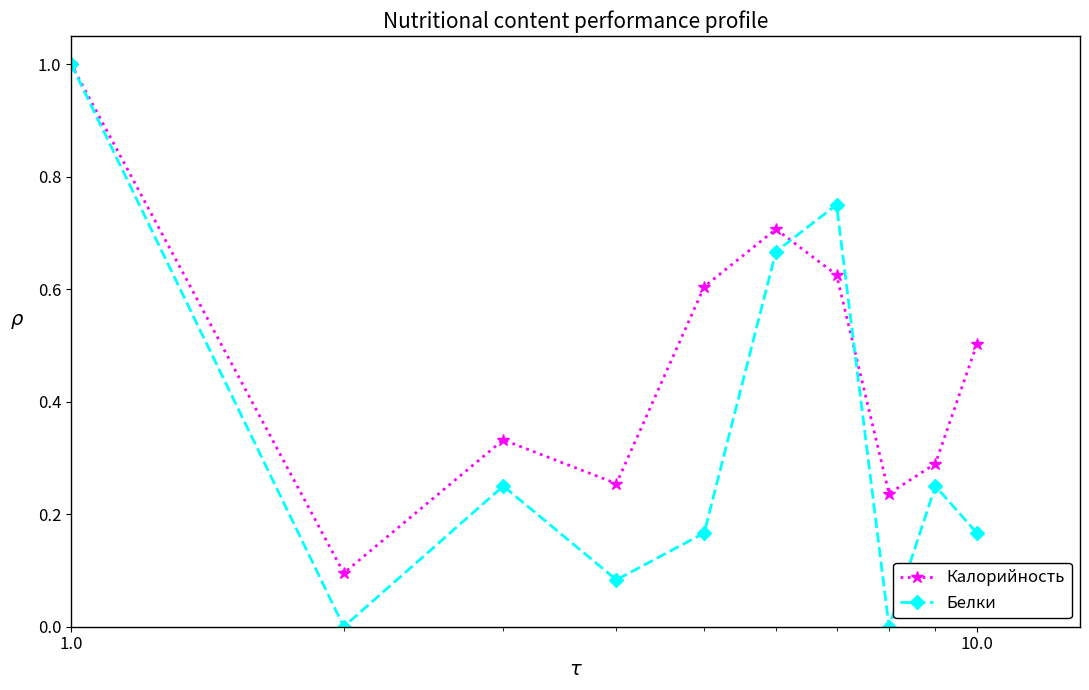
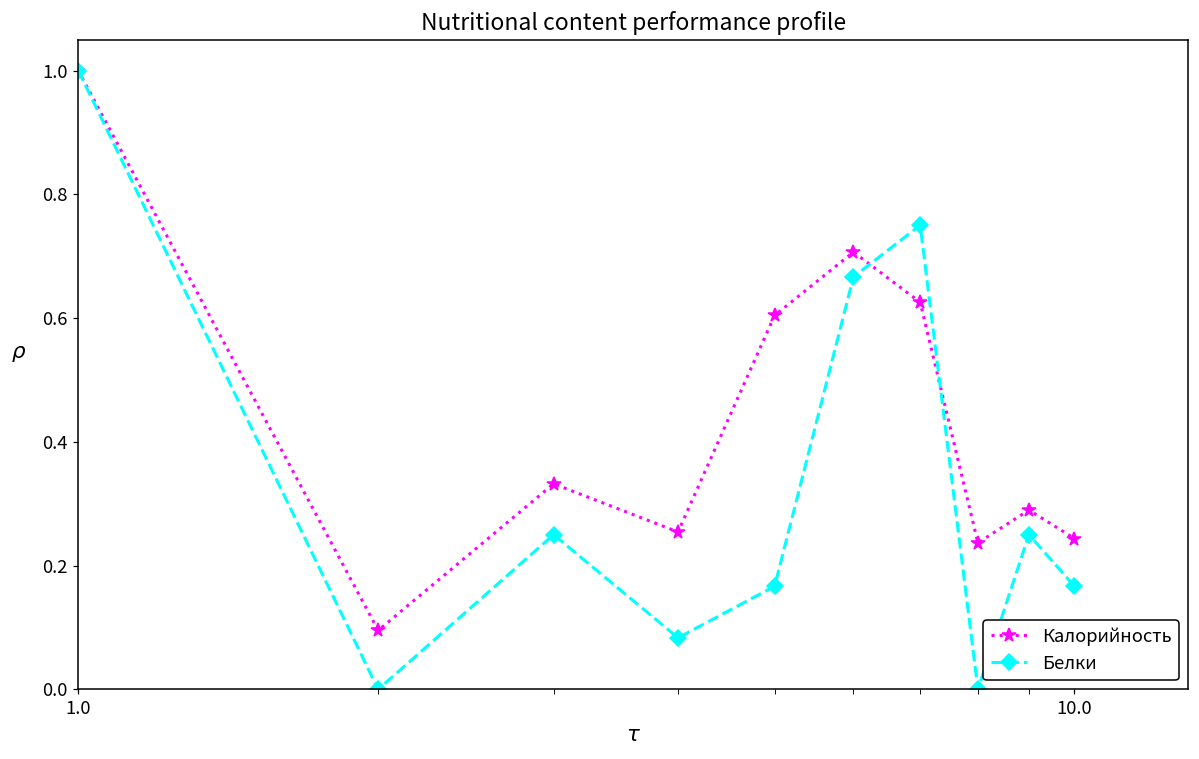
  {
    "Калорийность": {
-     "10.0": 0.50
+     "10.0": 0.24
    },
    "Белки": {
      "10.0": 0.17
    }
  }
